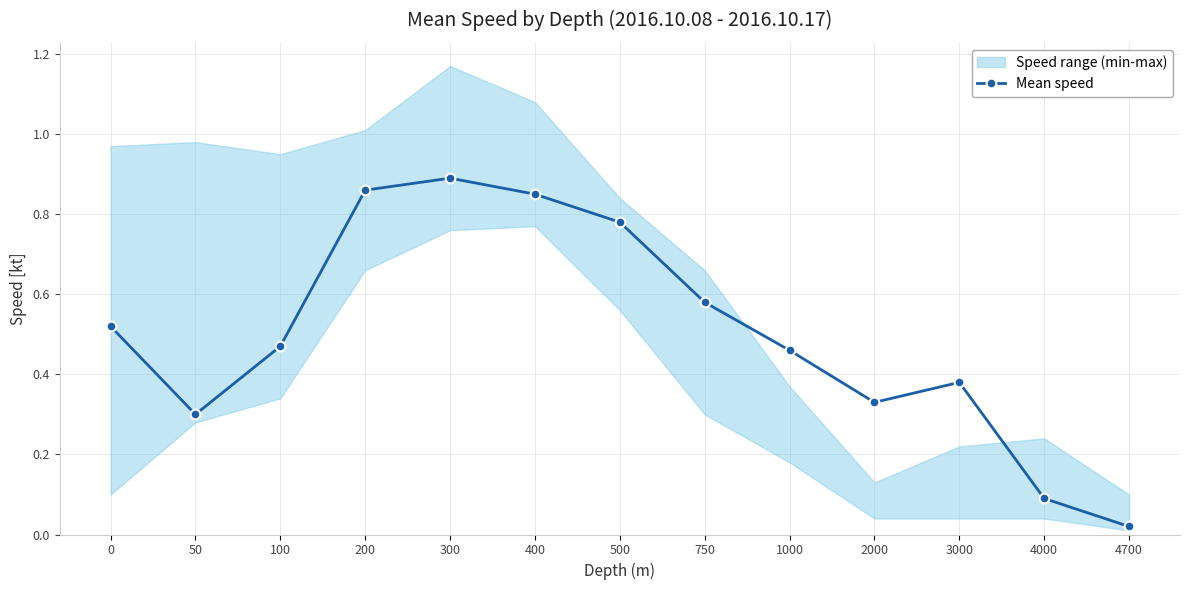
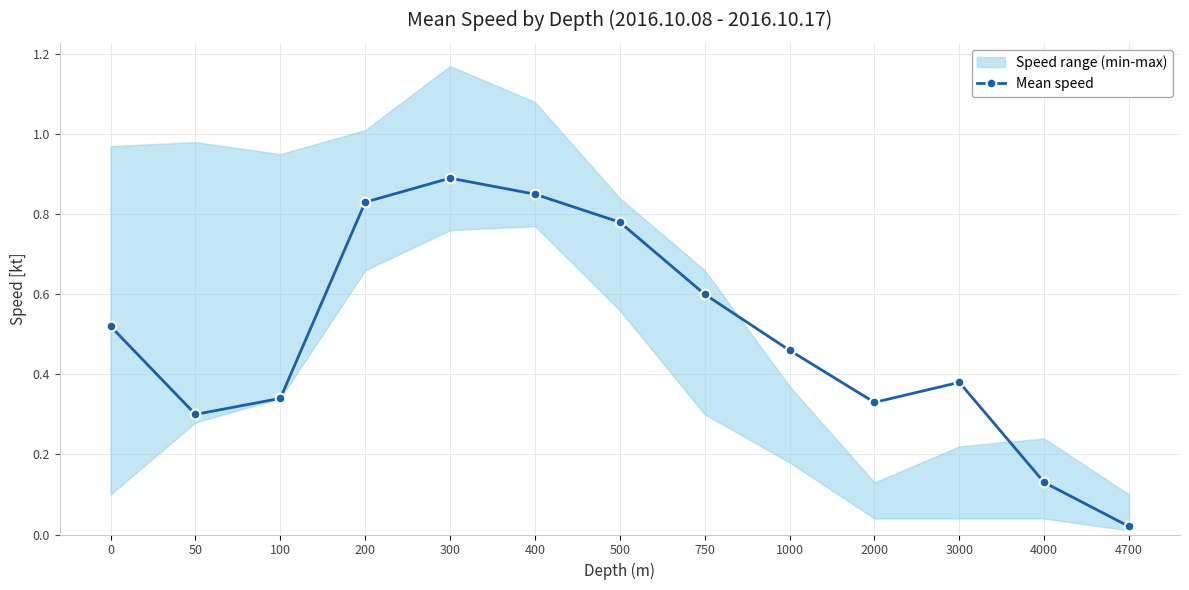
  {
    "Mean speed": {
      "0": 0.52,
      "50": 0.30,
-     "100": 0.47,
-     "200": 0.86,
+     "100": 0.34,
+     "200": 0.83,
      "300": 0.89,
      "400": 0.85,
      "500": 0.78,
-     "750": 0.58,
+     "750": 0.60,
      "1000": 0.46,
      "2000": 0.33,
      "3000": 0.38,
-     "4000": 0.09,
+     "4000": 0.13,
      "4700": 0.02
    }
  }
